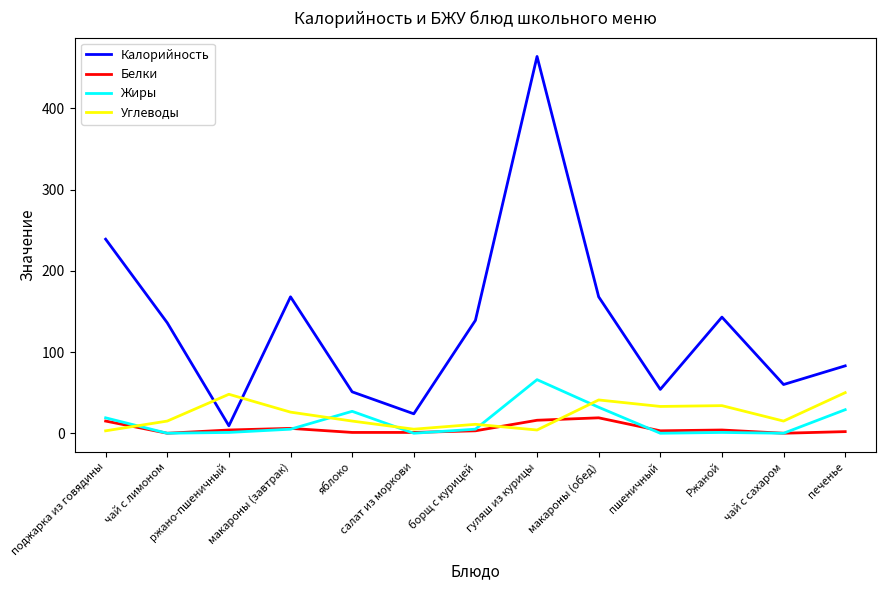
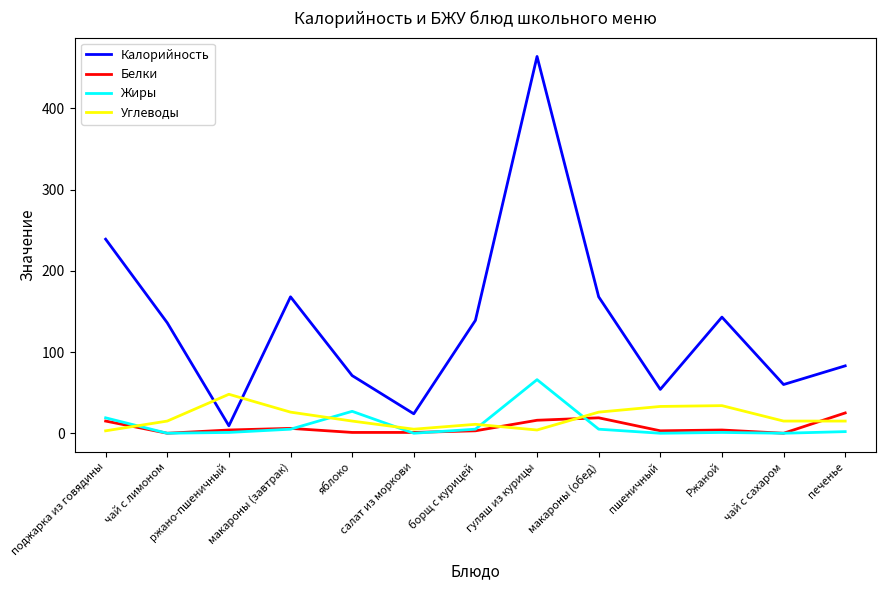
  {
    "Калорийность": {
      "поджарка из говядины": 240,
      "чай с лимоном": 140,
      "ржано-пшеничный": 10,
      "макароны (завтрак)": 170,
-     "яблоко": 50,
+     "яблоко": 70,
      "салат из моркови": 20,
      "борщ с курицей": 140,
      "гуляш из курицы": 460,
      "макароны (обед)": 170,
      "пшеничный": 50,
      "Ржаной": 140,
      "чай с сахаром": 60,
      "печенье": 80
    },
    "Белки": {
      "поджарка из говядины": 20,
      "яблоко": 0,
      "гуляш из курицы": 20,
      "макароны (обед)": 20,
-     "печенье": 0
+     "печенье": 30
    },
    "Жиры": {
      "поджарка из говядины": 20,
      "яблоко": 30,
      "гуляш из курицы": 70,
-     "макароны (обед)": 30,
-     "печенье": 30
+     "макароны (обед)": 10,
+     "печенье": 0
    },
    "Углеводы": {
      "поджарка из говядины": 0,
      "чай с лимоном": 20,
      "ржано-пшеничный": 50,
      "макароны (завтрак)": 30,
      "яблоко": 20,
      "салат из моркови": 10,
      "борщ с курицей": 10,
      "гуляш из курицы": 0,
-     "макароны (обед)": 40,
+     "макароны (обед)": 30,
      "пшеничный": 30,
      "Ржаной": 30,
      "чай с сахаром": 20,
-     "печенье": 50
+     "печенье": 20
    }
  }
